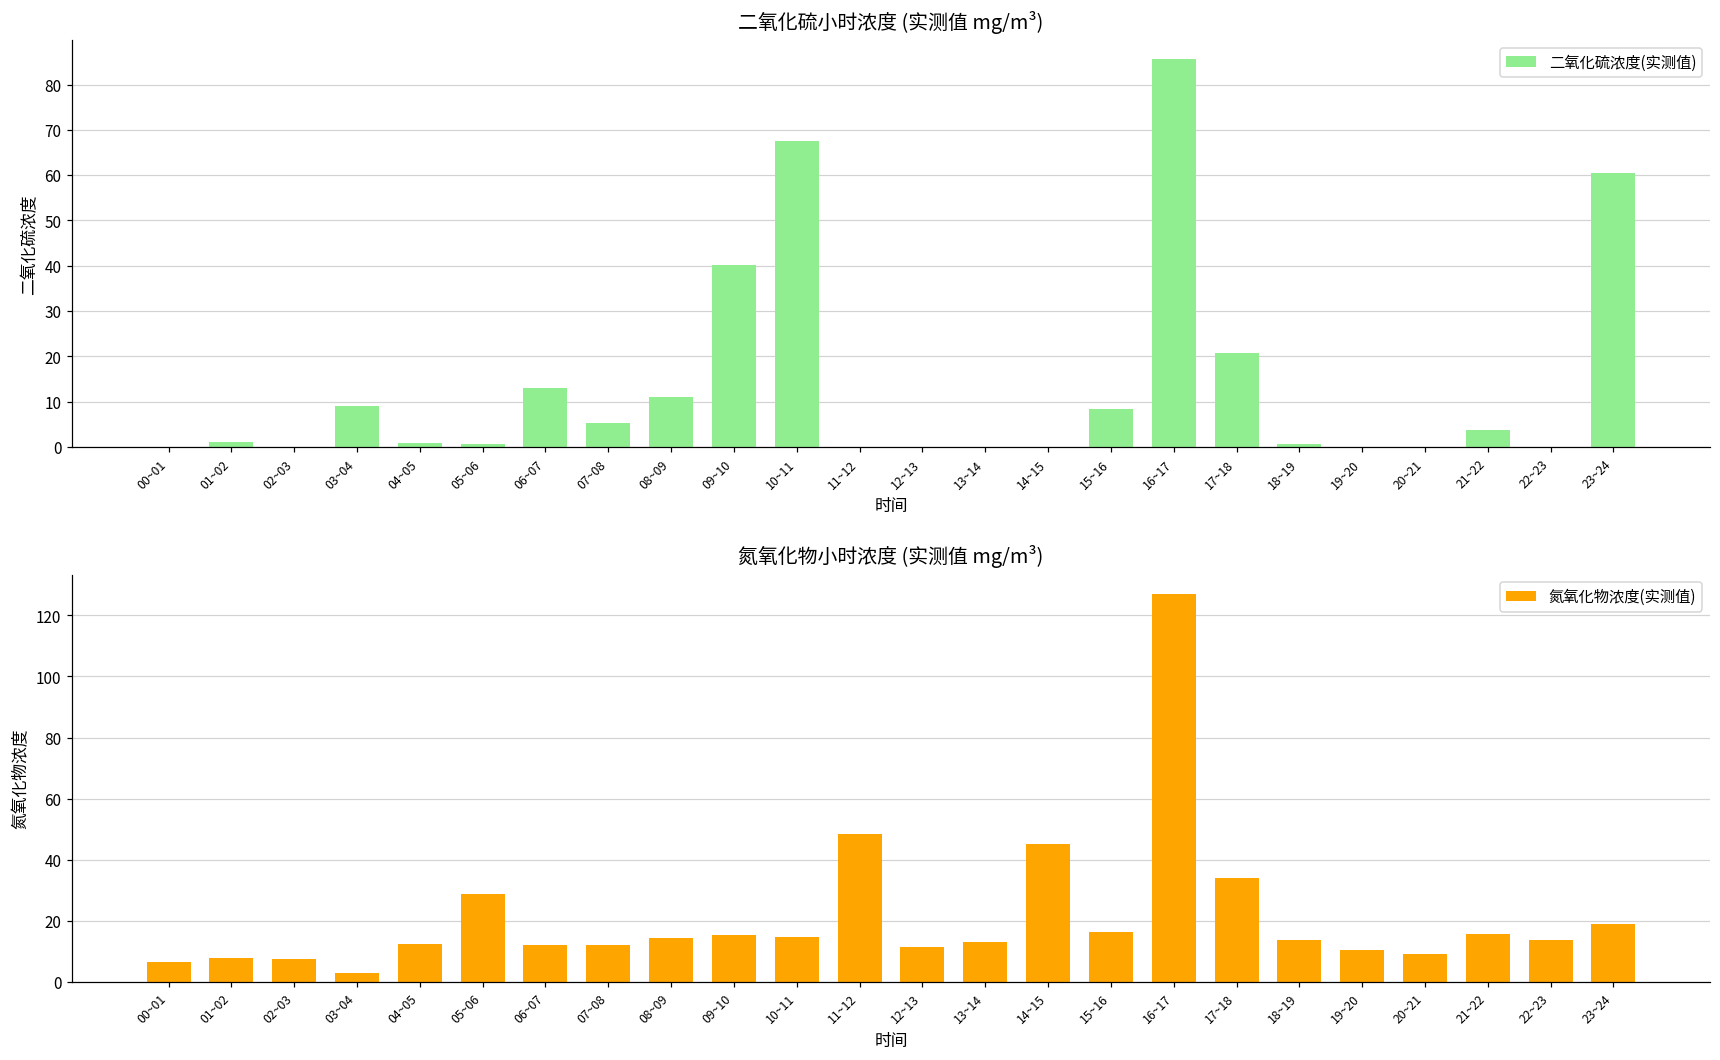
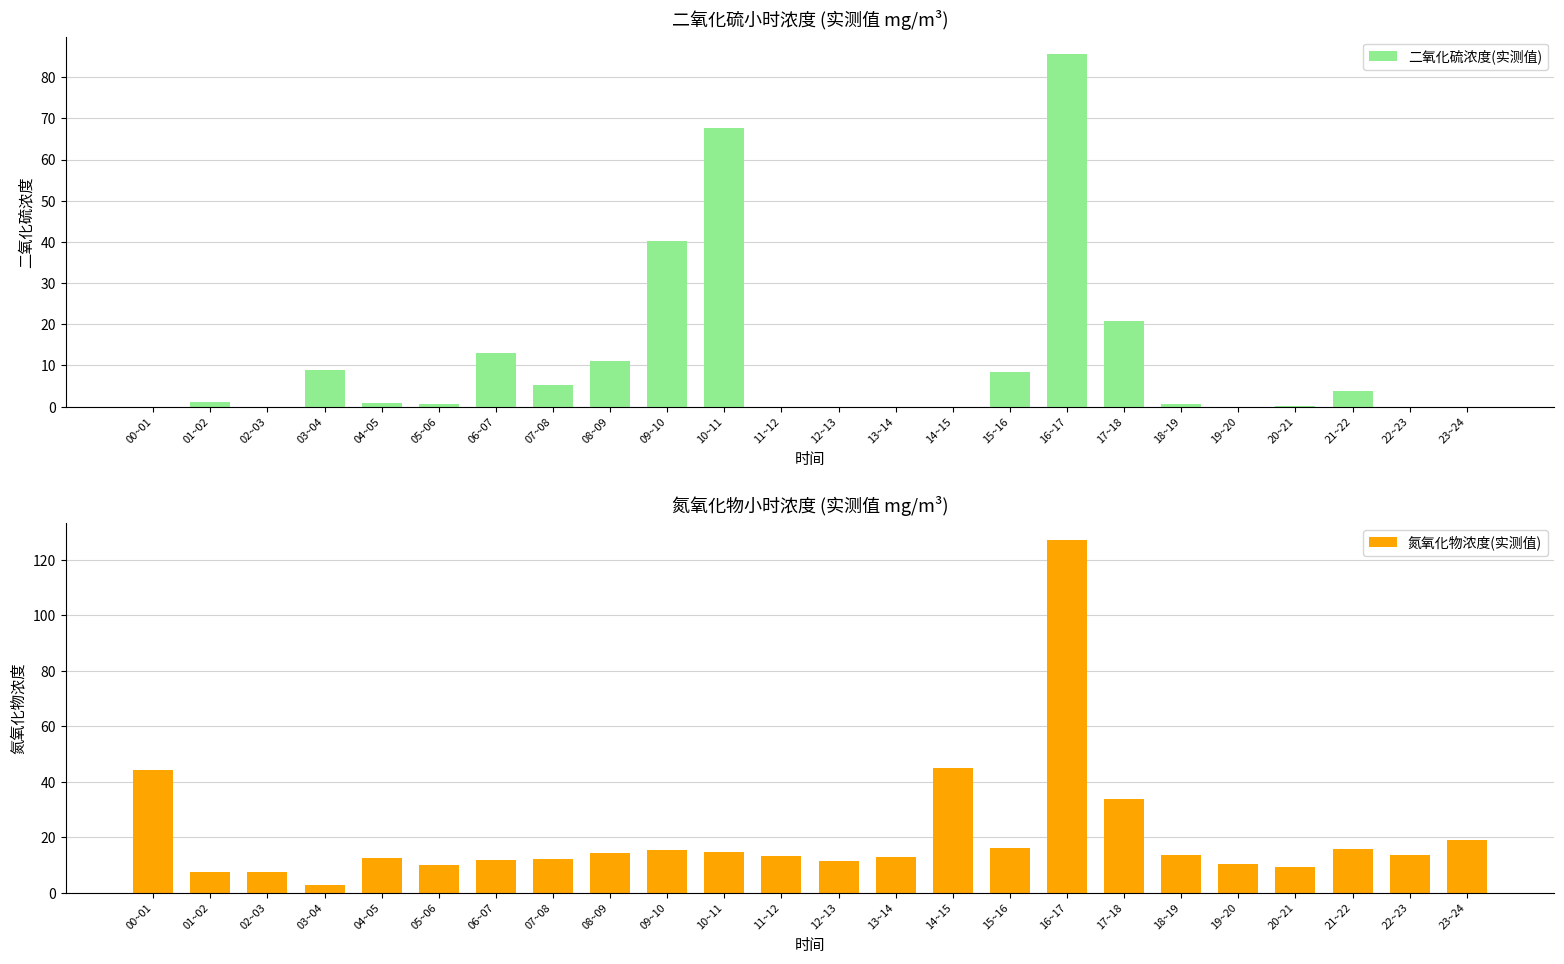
  {
    "二氧化硫小时浓度 (实测值 mg/m³)": {
      "01~02": 1,
      "03~04": 9,
      "04~05": 1,
      "06~07": 13,
      "07~08": 5,
      "08~09": 11,
      "09~10": 40,
      "10~11": 68,
      "11~12": 0,
      "12~13": 0,
      "13~14": 0,
      "15~16": 8,
      "16~17": 86,
      "17~18": 21,
      "18~19": 1,
      "21~22": 4,
-     "23~24": 61
+     "23~24": 0
    },
    "氮氧化物小时浓度 (实测值 mg/m³)": {
-     "00~01": 7,
+     "00~01": 44,
      "01~02": 8,
      "02~03": 8,
      "03~04": 3,
      "04~05": 12,
-     "05~06": 29,
+     "05~06": 10,
      "06~07": 12,
      "07~08": 12,
      "08~09": 14,
      "09~10": 15,
      "10~11": 15,
-     "11~12": 48,
+     "11~12": 13,
      "12~13": 11,
      "13~14": 13,
      "14~15": 45,
      "15~16": 16,
      "16~17": 127,
      "17~18": 34,
      "18~19": 14,
      "19~20": 10,
      "20~21": 9,
      "21~22": 16,
      "22~23": 14,
      "23~24": 19
    }
  }
